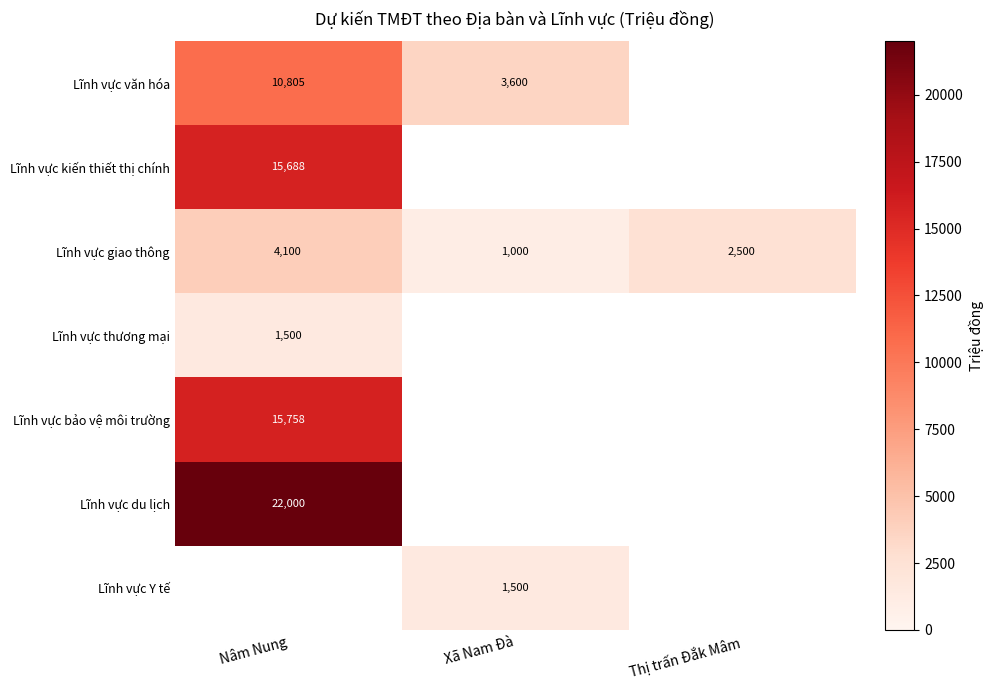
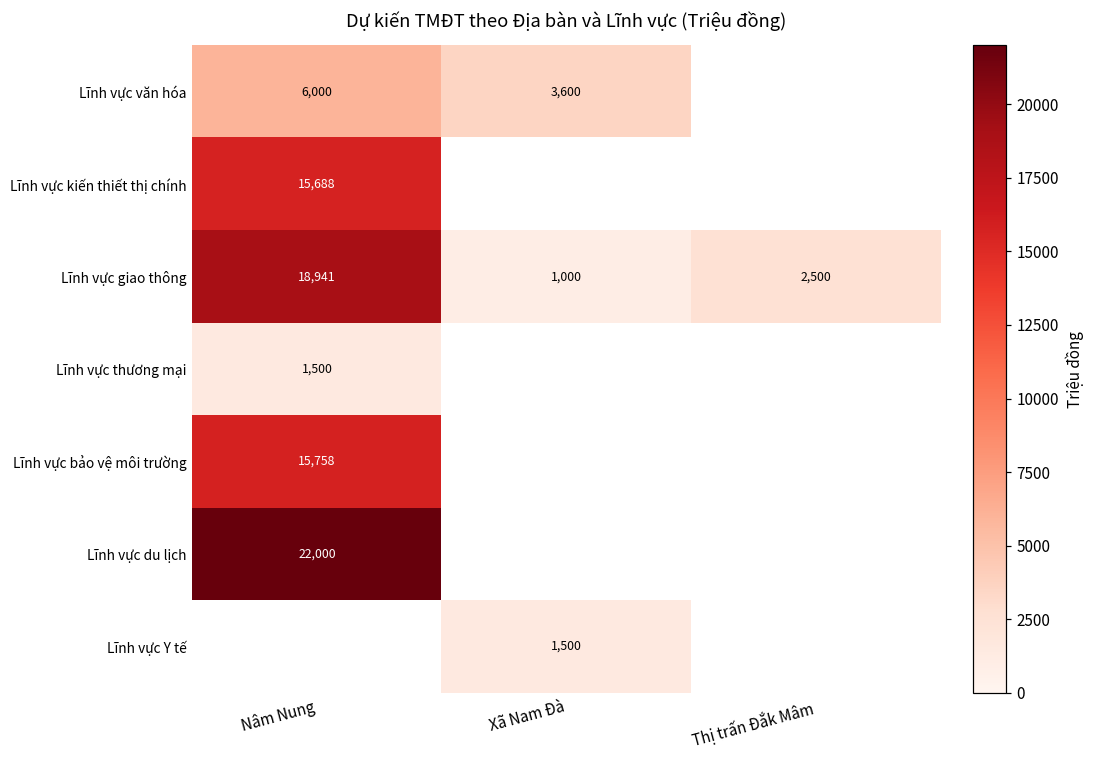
  {
    "Lĩnh vực văn hóa": {
-     "Nâm Nung": "10,805",
+     "Nâm Nung": "6,000",
      "Xã Nam Đà": "3,600"
    },
    "Lĩnh vực kiến thiết thị chính": {
      "Nâm Nung": "15,688"
    },
    "Lĩnh vực giao thông": {
-     "Nâm Nung": "4,100",
+     "Nâm Nung": "18,941",
      "Xã Nam Đà": "1,000",
      "Thị trấn Đắk Mâm": "2,500"
    },
    "Lĩnh vực thương mại": {
      "Nâm Nung": "1,500"
    },
    "Lĩnh vực bảo vệ môi trường": {
      "Nâm Nung": "15,758"
    },
    "Lĩnh vực du lịch": {
      "Nâm Nung": "22,000"
    },
    "Lĩnh vực Y tế": {
      "Xã Nam Đà": "1,500"
    }
  }
